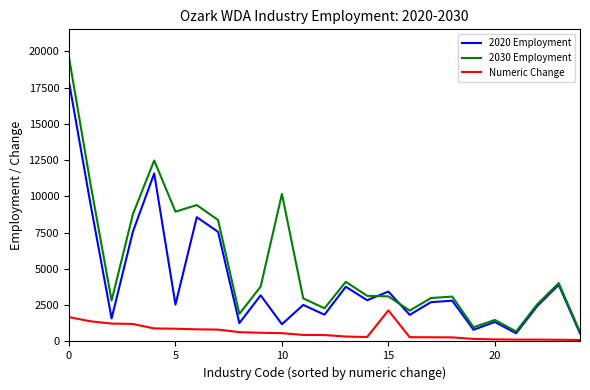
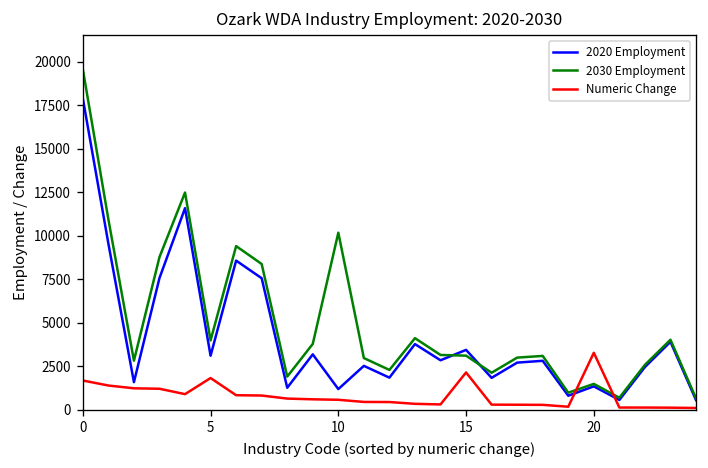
  {
    "2020 Employment": {
      "0": 17900,
-     "5": 2500,
+     "5": 3100,
      "10": 1200,
      "15": 3400
    },
    "2030 Employment": {
      "0": 19600,
-     "5": 8900,
+     "5": 4000,
      "10": 10200,
      "15": 3100
    },
    "Numeric Change": {
      "0": 1700,
-     "5": 900,
+     "5": 1800,
      "10": 600,
      "15": 2100,
-     "20": 100
+     "20": 3300
    }
  }
